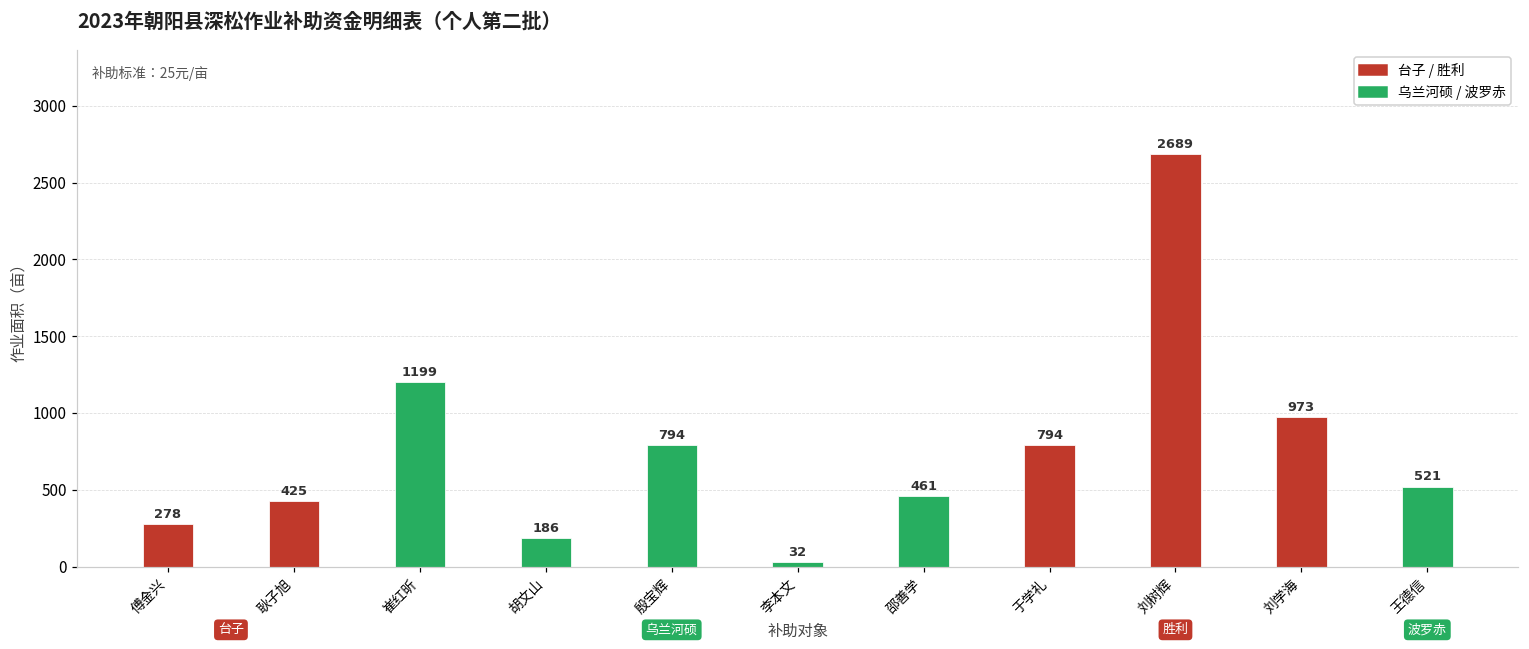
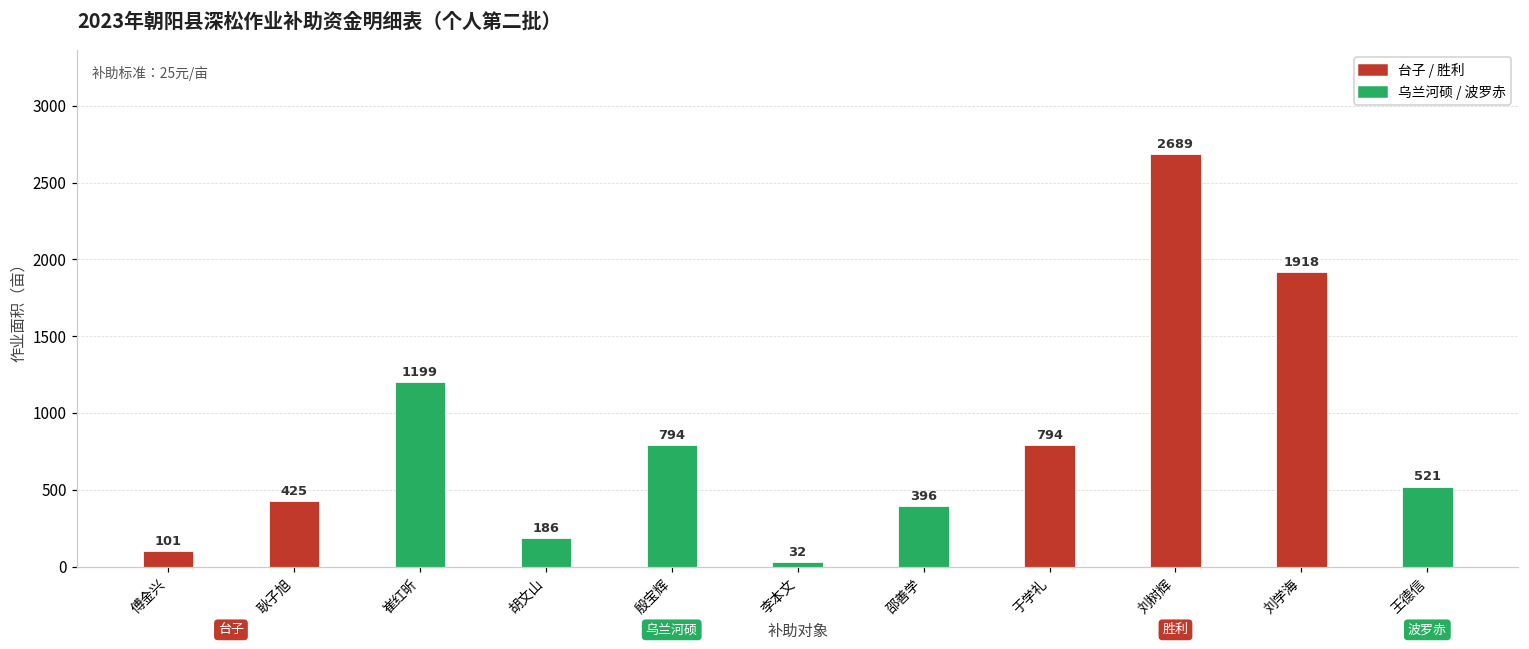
  {
-   "傅金兴": 278,
+   "傅金兴": 101,
    "耿子旭": 425,
    "崔红昕": 1199,
    "胡文山": 186,
    "殷宝辉": 794,
    "李本文": 32,
-   "邵善学": 461,
+   "邵善学": 396,
    "于学礼": 794,
    "刘树辉": 2689,
-   "刘学海": 973,
+   "刘学海": 1918,
    "王德信": 521
  }
